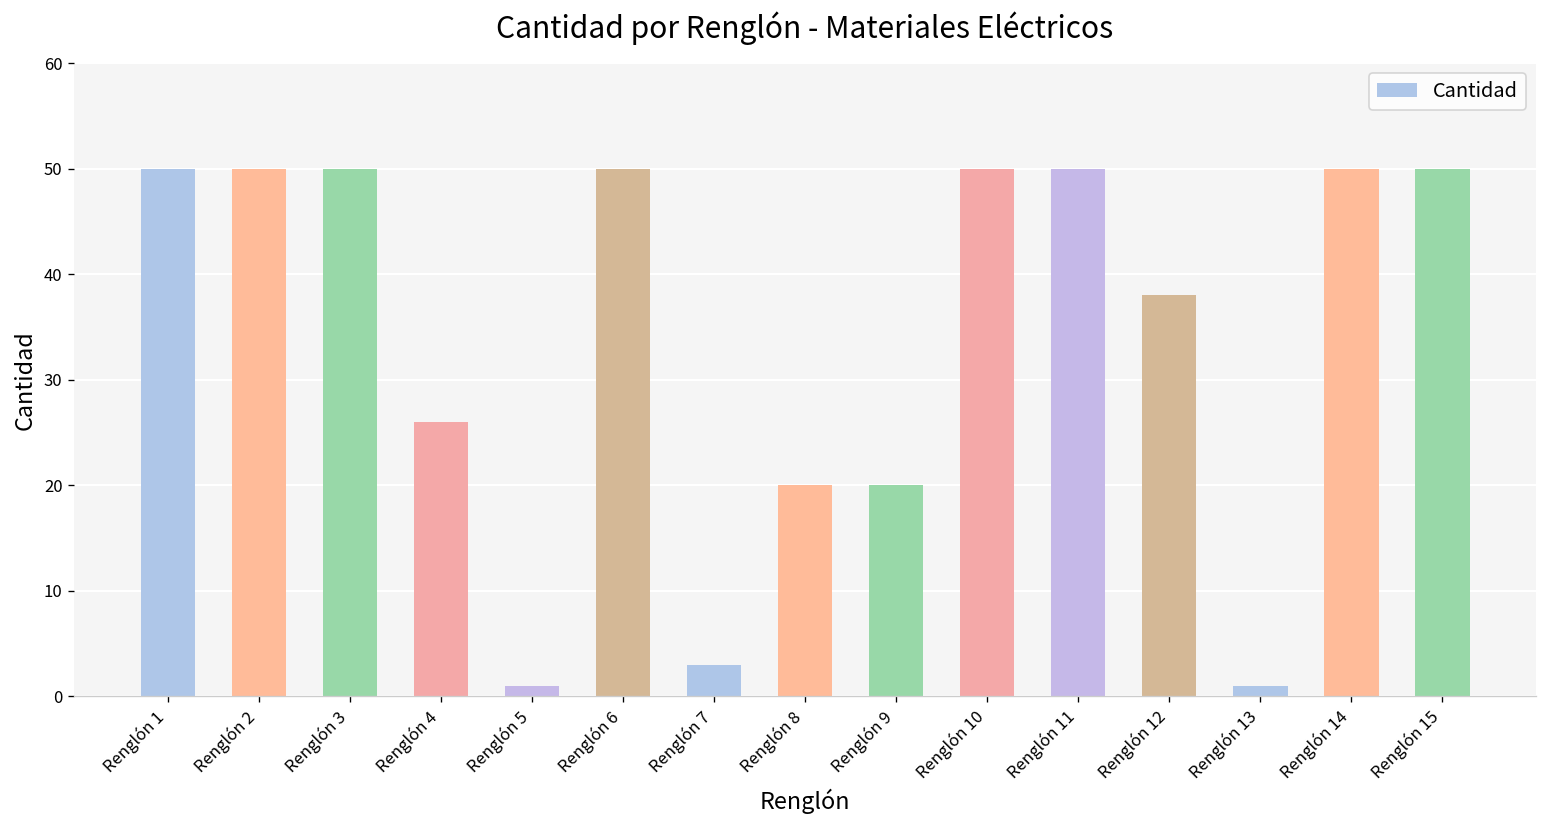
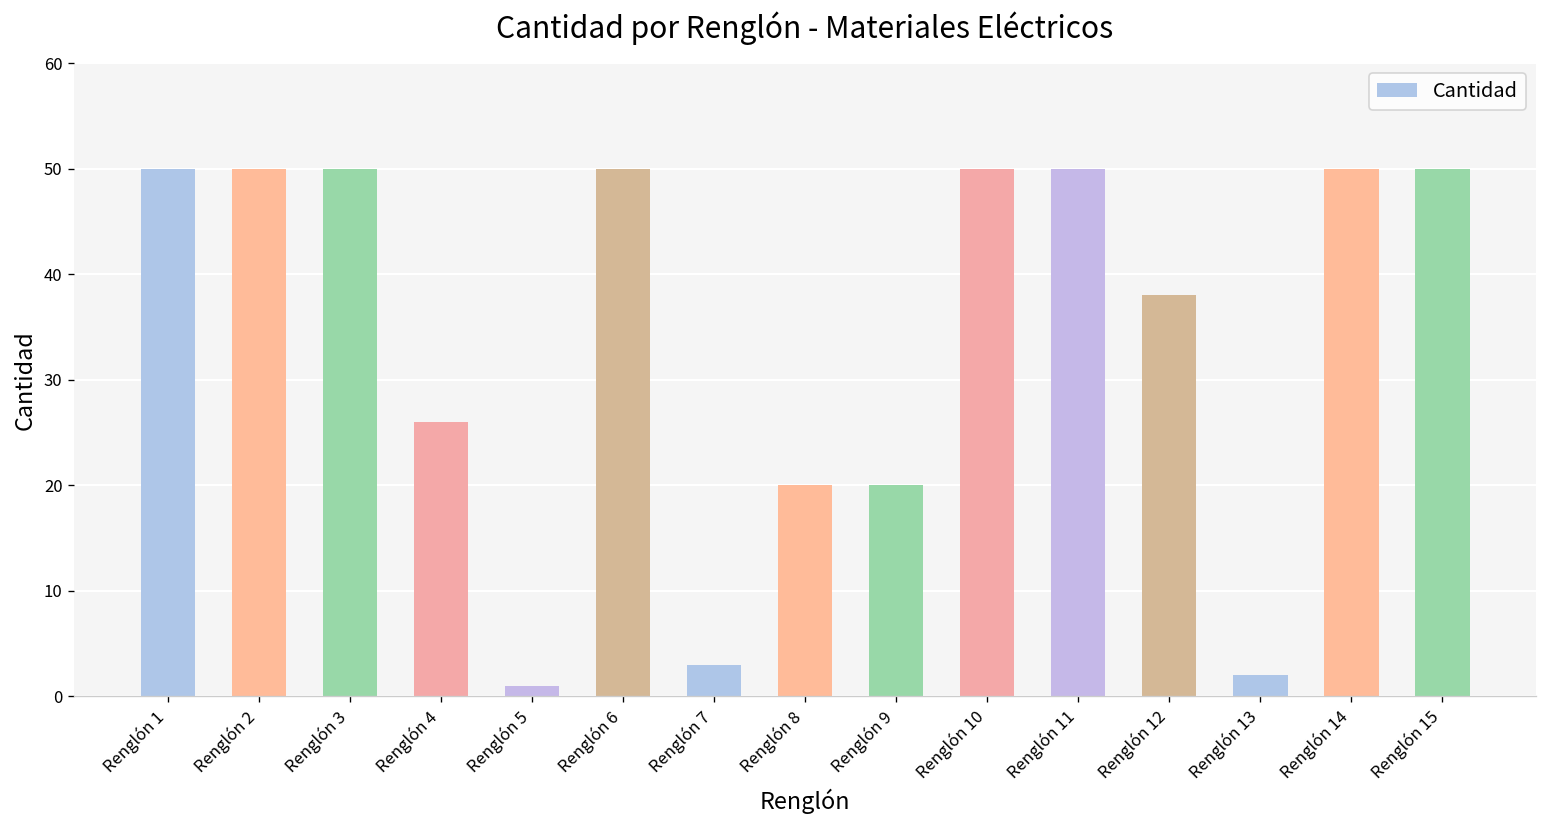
  {
    "Renglón 1": 50,
    "Renglón 2": 50,
    "Renglón 3": 50,
    "Renglón 4": 26,
    "Renglón 5": 1,
    "Renglón 6": 50,
    "Renglón 7": 3,
    "Renglón 8": 20,
    "Renglón 9": 20,
    "Renglón 10": 50,
    "Renglón 11": 50,
    "Renglón 12": 38,
-   "Renglón 13": 1,
+   "Renglón 13": 2,
    "Renglón 14": 50,
    "Renglón 15": 50
  }
